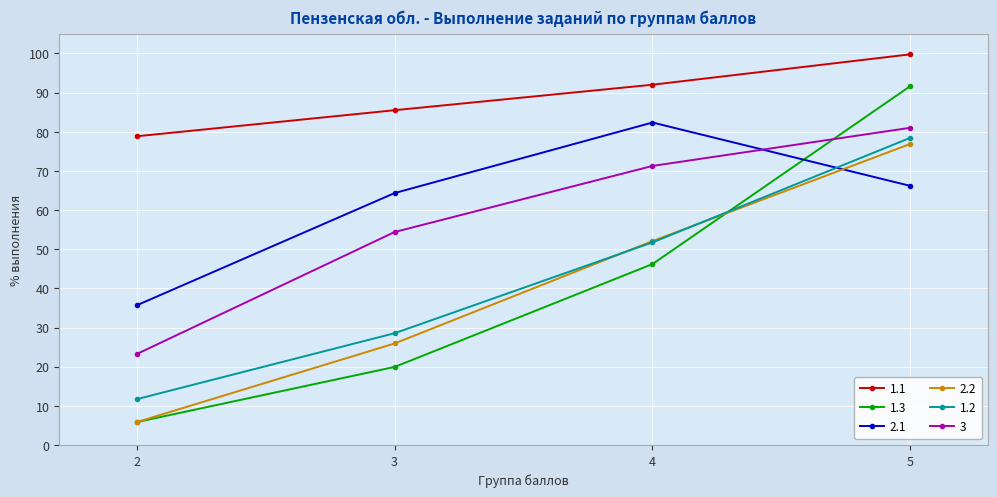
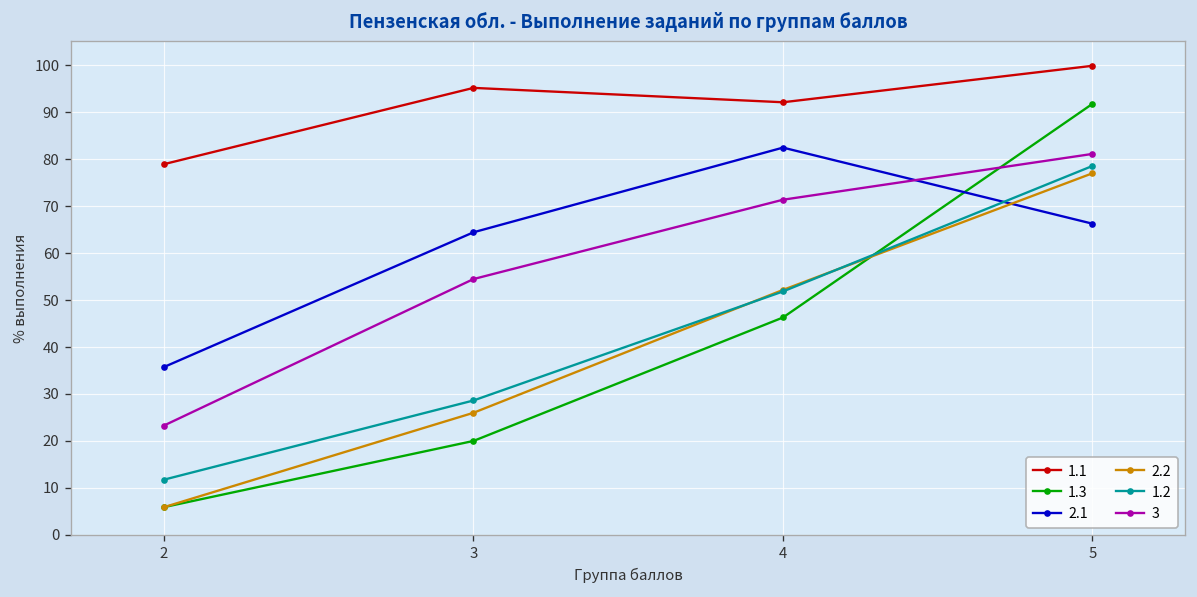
  {
    "1.1": {
      "2": 79,
-     "3": 86,
+     "3": 95,
      "4": 92,
      "5": 100
    },
    "1.3": {
      "3": 20,
      "4": 46,
      "5": 92
    },
    "2.1": {
      "2": 36,
      "3": 64,
      "4": 82,
      "5": 66
    },
    "2.2": {
      "3": 26,
      "5": 77
    },
    "1.2": {
      "2": 12,
      "3": 29,
      "5": 78
    },
    "3": {
      "2": 23,
      "3": 54,
      "4": 71,
      "5": 81
    }
  }
